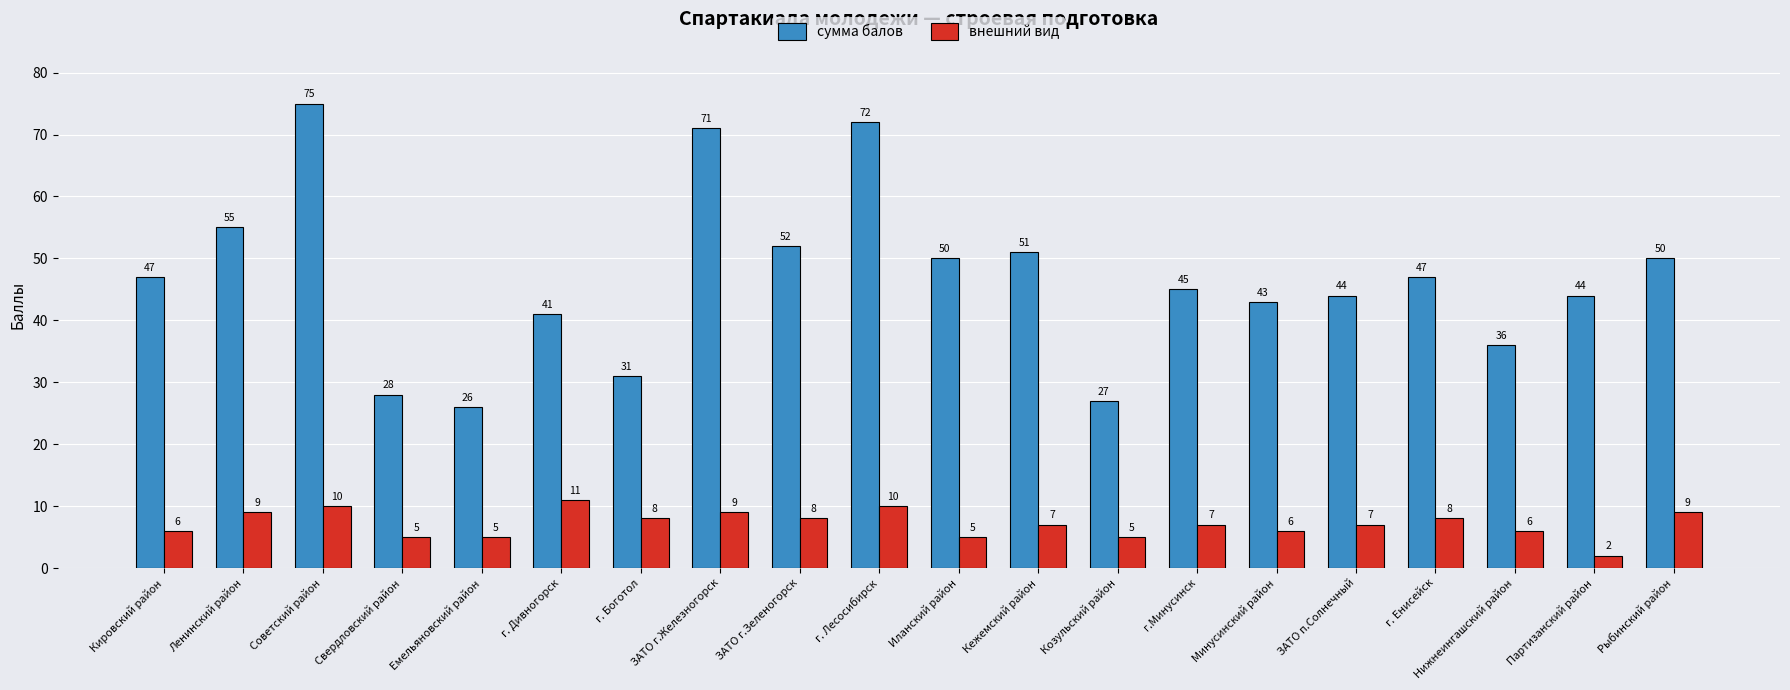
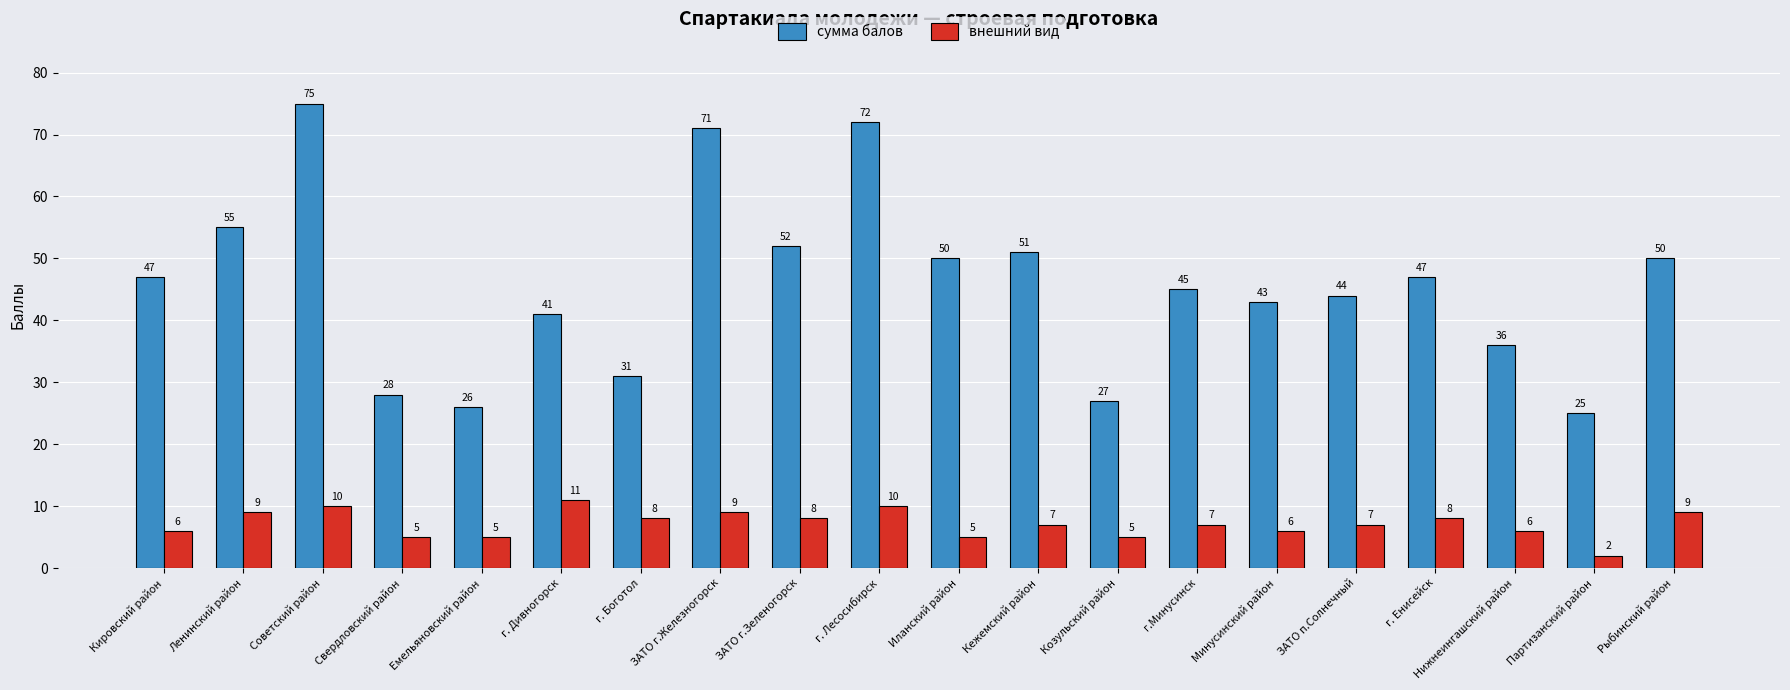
  {
    "сумма балов": {
      "Кировский район": 47,
      "Ленинский район": 55,
      "Советский район": 75,
      "Свердловский район": 28,
      "Емельяновский район": 26,
      "г. Дивногорск": 41,
      "г. Боготол": 31,
      "ЗАТО г.Железногорск": 71,
      "ЗАТО г.Зеленогорск": 52,
      "г. Лесосибирск": 72,
      "Иланский район": 50,
      "Кежемский район": 51,
      "Козульский район": 27,
      "г.Минусинск": 45,
      "Минусинский район": 43,
      "ЗАТО п.Солнечный": 44,
      "г. Енисейск": 47,
      "Нижнеингашский район": 36,
-     "Партизанский район": 44,
+     "Партизанский район": 25,
      "Рыбинский район": 50
    },
    "внешний вид": {
      "Кировский район": 6,
      "Ленинский район": 9,
      "Советский район": 10,
      "Свердловский район": 5,
      "Емельяновский район": 5,
      "г. Дивногорск": 11,
      "г. Боготол": 8,
      "ЗАТО г.Железногорск": 9,
      "ЗАТО г.Зеленогорск": 8,
      "г. Лесосибирск": 10,
      "Иланский район": 5,
      "Кежемский район": 7,
      "Козульский район": 5,
      "г.Минусинск": 7,
      "Минусинский район": 6,
      "ЗАТО п.Солнечный": 7,
      "г. Енисейск": 8,
      "Нижнеингашский район": 6,
      "Партизанский район": 2,
      "Рыбинский район": 9
    }
  }
